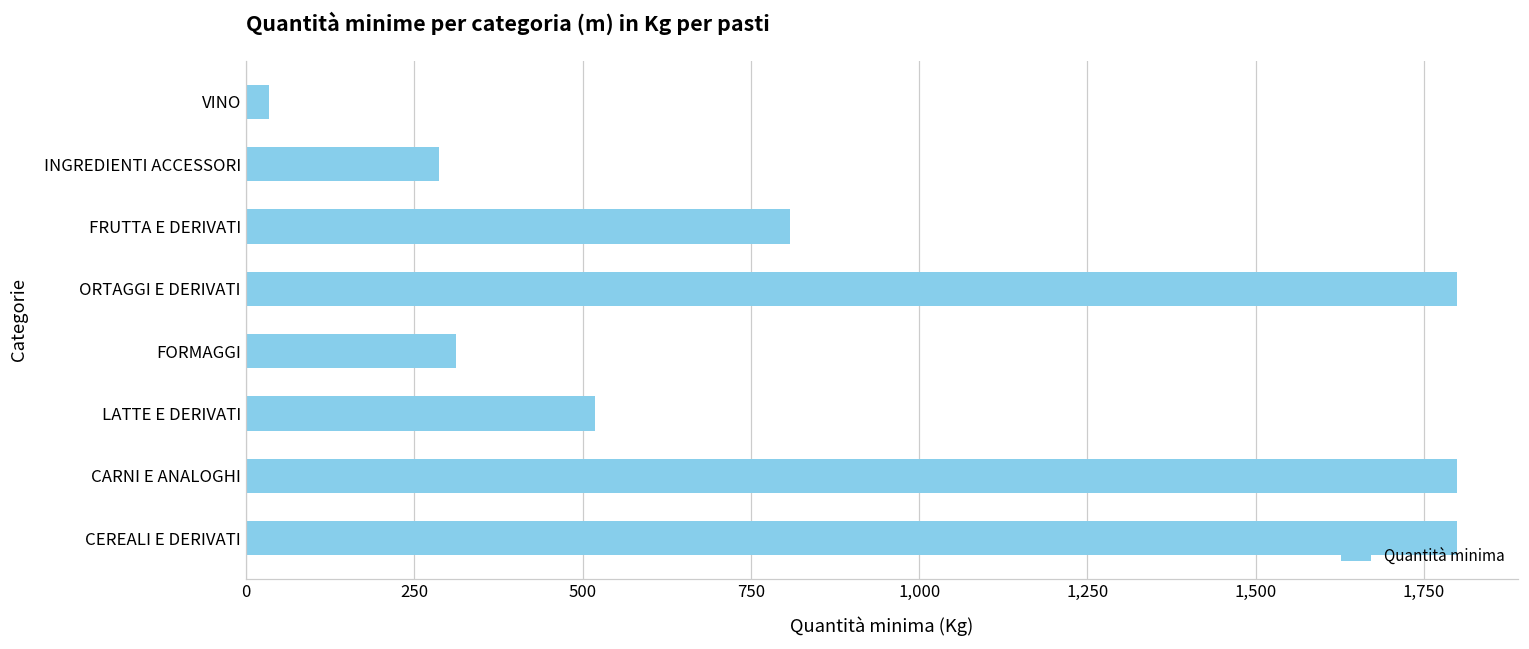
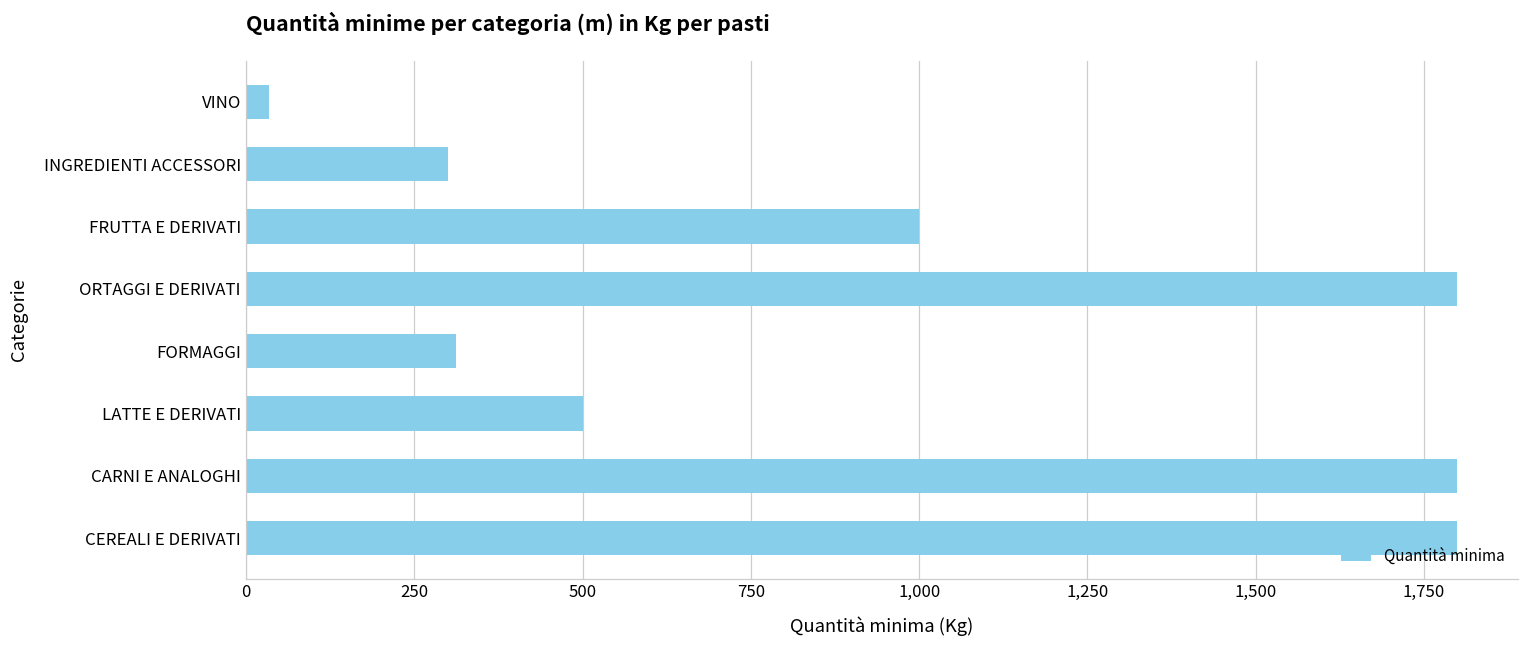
  {
    "VINO": "30",
-   "INGREDIENTI ACCESSORI": "290",
-   "FRUTTA E DERIVATI": "810",
+   "INGREDIENTI ACCESSORI": "300",
+   "FRUTTA E DERIVATI": "1,000",
    "ORTAGGI E DERIVATI": "1,800",
    "FORMAGGI": "310",
-   "LATTE E DERIVATI": "520",
+   "LATTE E DERIVATI": "500",
    "CARNI E ANALOGHI": "1,800",
    "CEREALI E DERIVATI": "1,800"
  }
